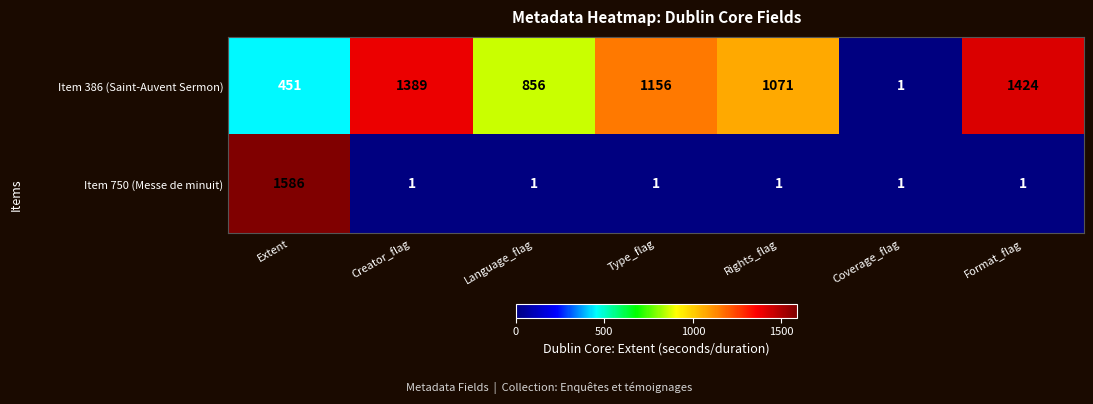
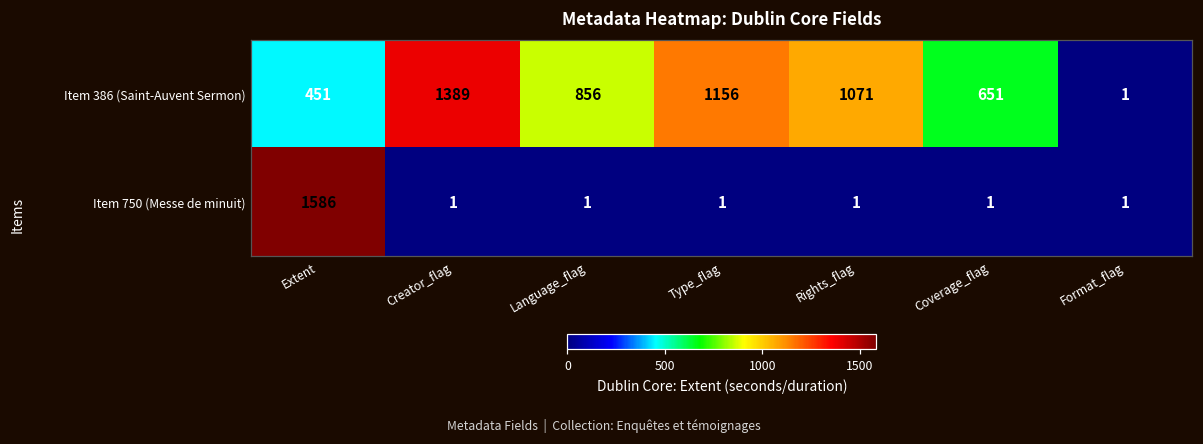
  {
    "Item 386 (Saint-Auvent Sermon)": {
      "Extent": 451,
      "Creator_flag": 1389,
      "Language_flag": 856,
      "Type_flag": 1156,
      "Rights_flag": 1071,
-     "Coverage_flag": 1,
-     "Format_flag": 1424
+     "Coverage_flag": 651,
+     "Format_flag": 1
    },
    "Item 750 (Messe de minuit)": {
      "Extent": 1586,
      "Creator_flag": 1,
      "Language_flag": 1,
      "Type_flag": 1,
      "Rights_flag": 1,
      "Coverage_flag": 1,
      "Format_flag": 1
    }
  }
